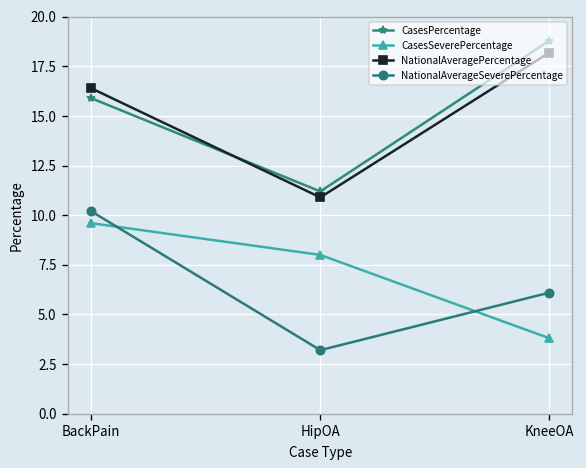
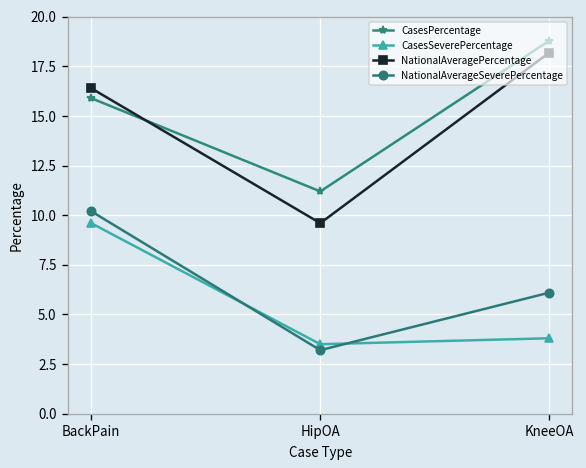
  {
    "CasesSeverePercentage": {
      "BackPain": 9.6,
-     "HipOA": 8.0,
+     "HipOA": 3.5,
      "KneeOA": 3.8
    },
    "NationalAveragePercentage": {
      "BackPain": 16.4,
-     "HipOA": 10.9
+     "HipOA": 9.6
    }
  }
